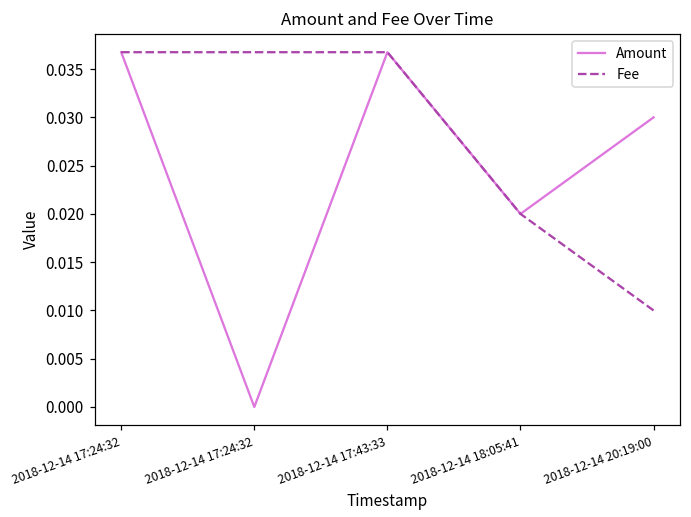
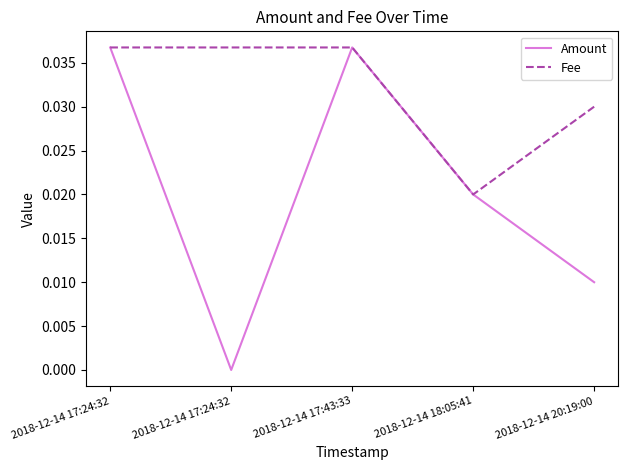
  {
    "Amount": {
-     "2018-12-14 20:19:00": 0.03
+     "2018-12-14 20:19:00": 0.01
    },
    "Fee": {
-     "2018-12-14 20:19:00": 0.01
+     "2018-12-14 20:19:00": 0.03
    }
  }
